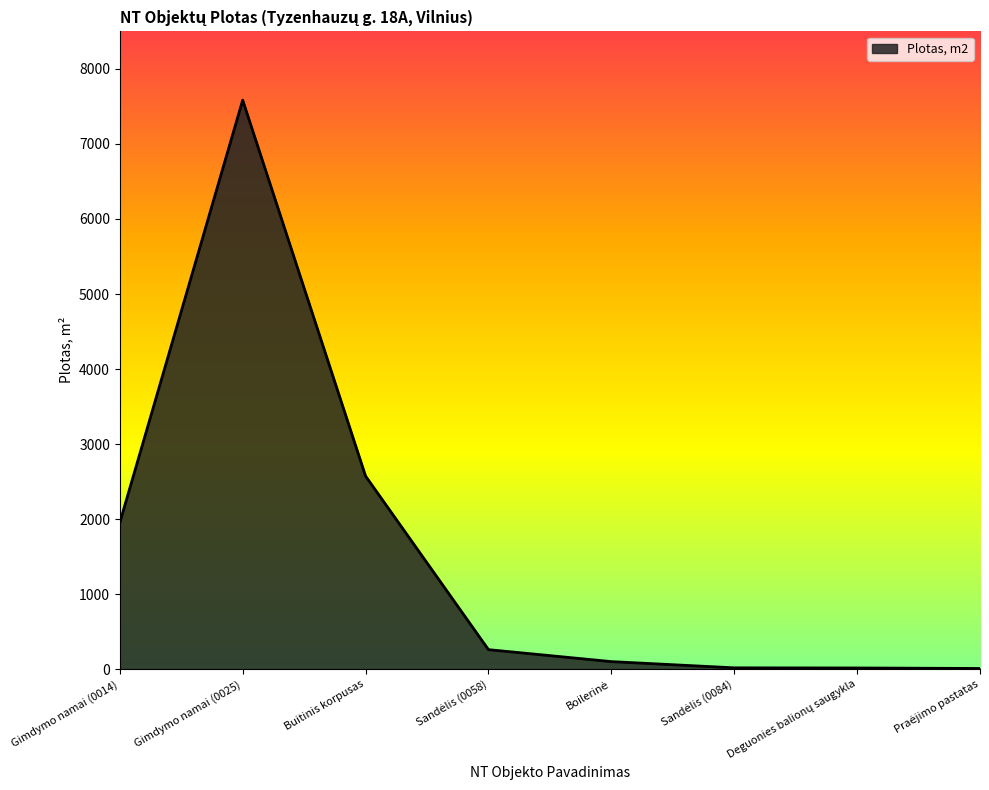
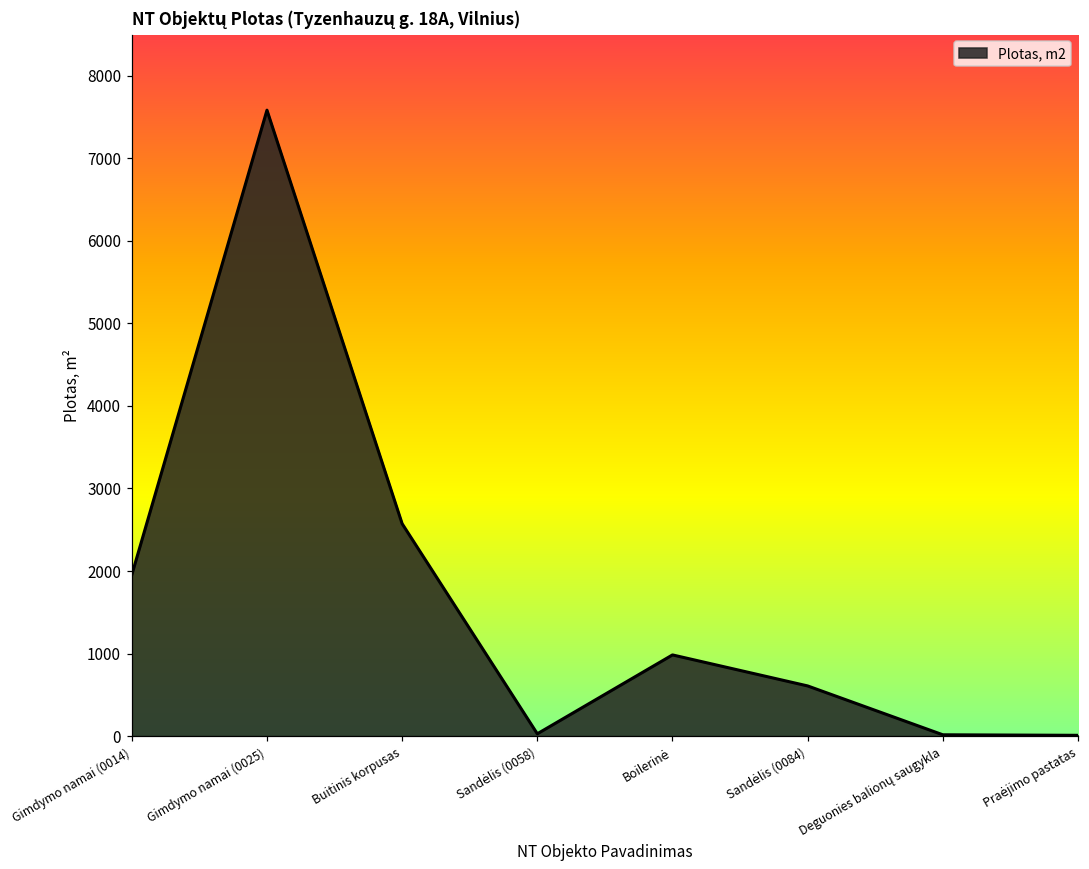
  {
    "Gimdymo namai (0014)": 2000,
    "Gimdymo namai (0025)": 7600,
    "Buitinis korpusas": 2600,
-   "Sandėlis (0058)": 300,
-   "Boilerinė": 100,
-   "Sandėlis (0084)": 0,
+   "Sandėlis (0058)": 0,
+   "Boilerinė": 1000,
+   "Sandėlis (0084)": 600,
    "Deguonies balionų saugykla": 0,
    "Praėjimo pastatas": 0
  }
